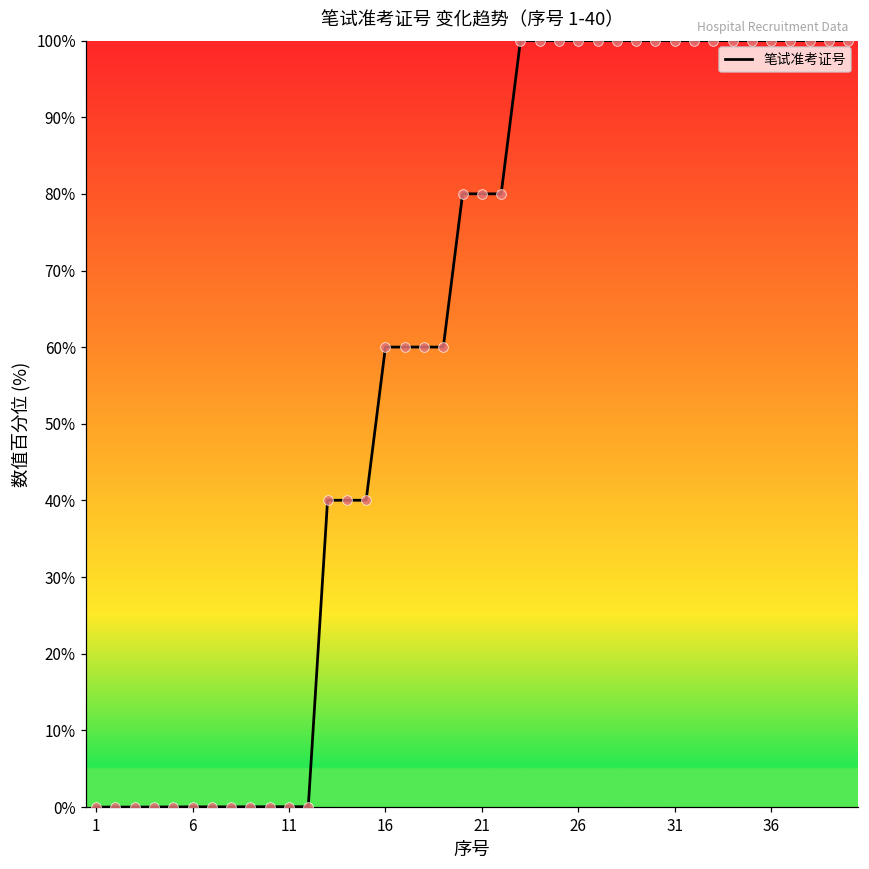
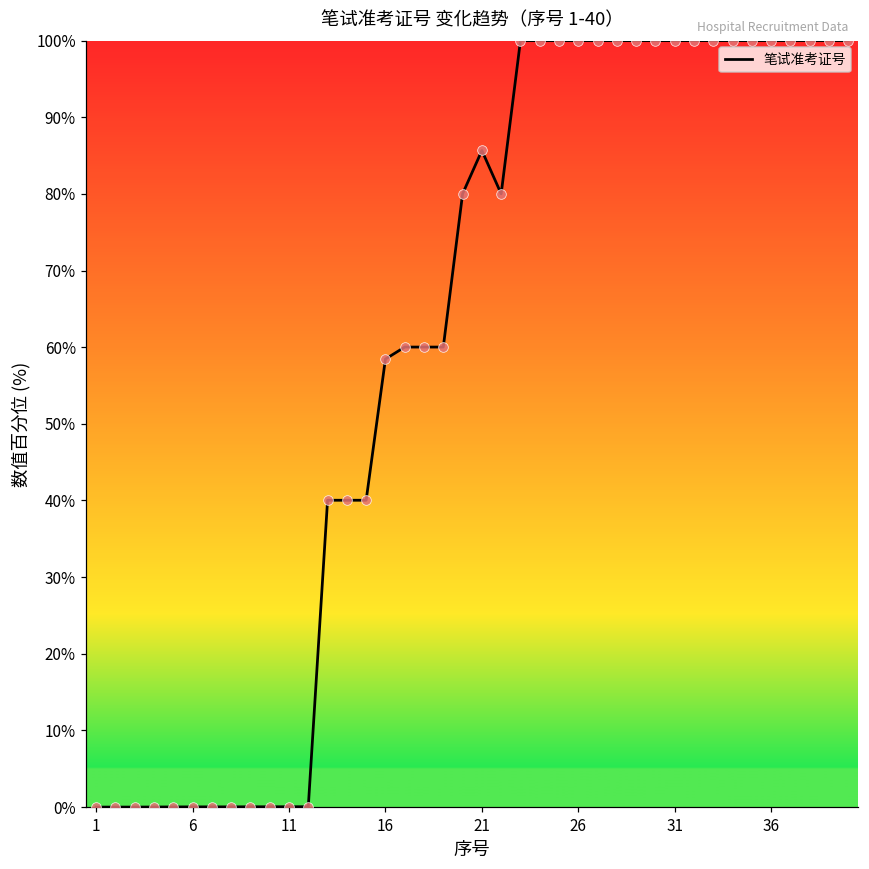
  {
    "1": "0%",
    "6": "0%",
    "11": "0%",
-   "16": "60%",
-   "21": "80%",
+   "16": "58%",
+   "21": "86%",
    "26": "100%",
    "31": "100%",
    "36": "100%"
  }
